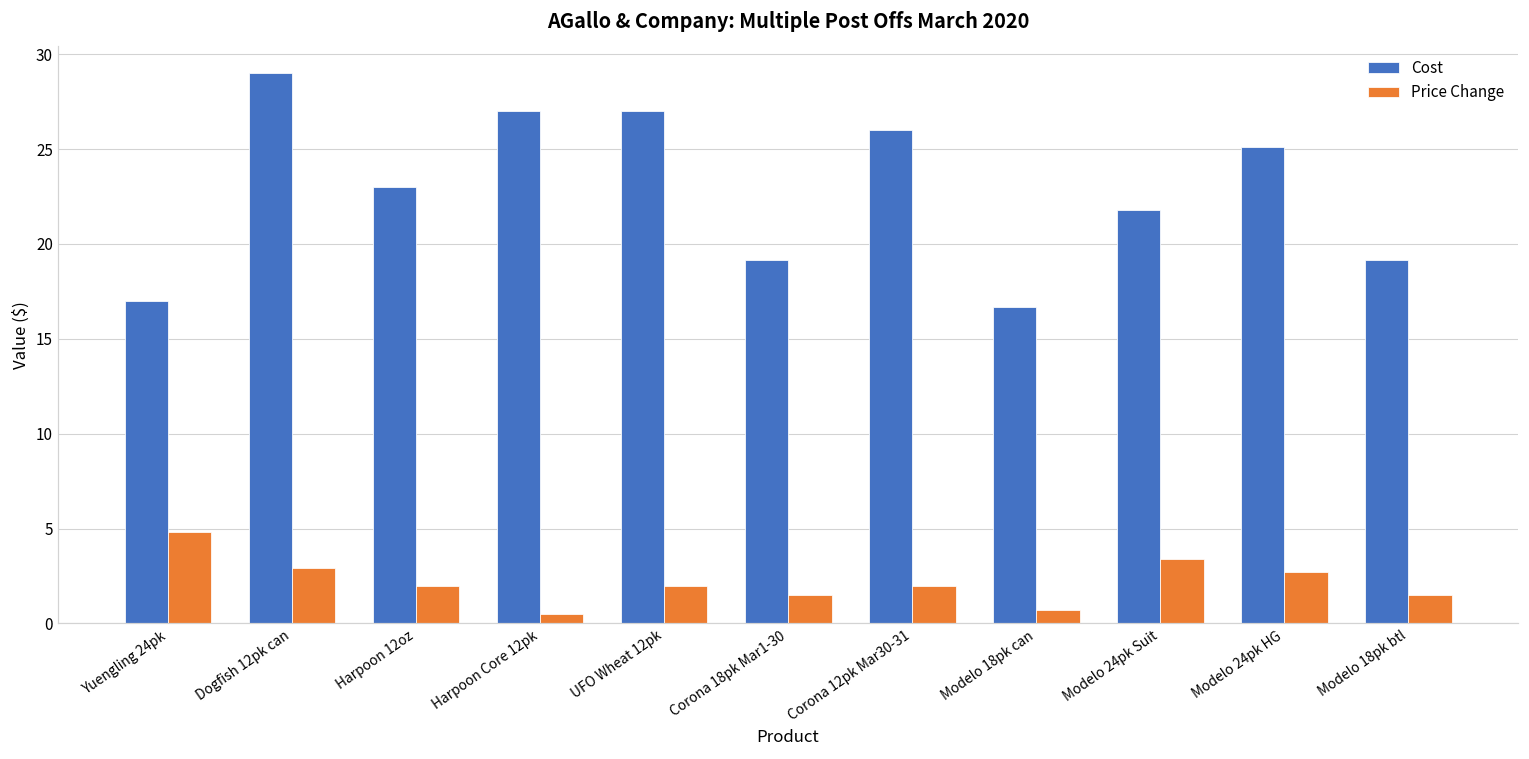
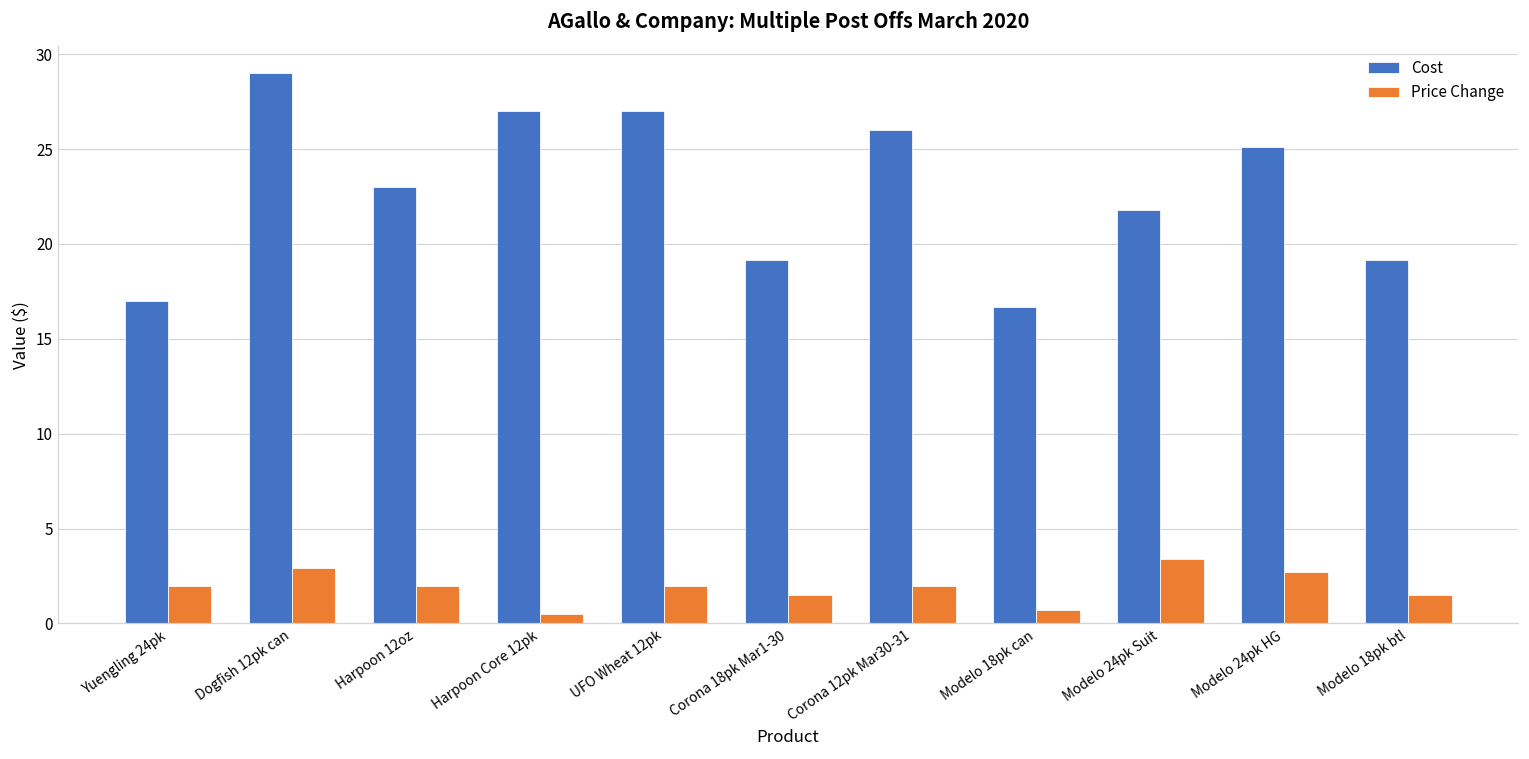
  {
    "Cost": {
      "Yuengling 24pk": 17.0,
      "Dogfish 12pk can": 29.0,
      "Harpoon 12oz": 23.0,
      "Harpoon Core 12pk": 27.0,
      "UFO Wheat 12pk": 27.0,
      "Corona 18pk Mar1-30": 19.2,
      "Corona 12pk Mar30-31": 26.0,
      "Modelo 18pk can": 16.7,
      "Modelo 24pk Suit": 21.8,
      "Modelo 24pk HG": 25.1,
      "Modelo 18pk btl": 19.2
    },
    "Price Change": {
-     "Yuengling 24pk": 4.8,
+     "Yuengling 24pk": 2.0,
      "Dogfish 12pk can": 2.9,
      "Harpoon 12oz": 2.0,
      "Harpoon Core 12pk": 0.5,
      "UFO Wheat 12pk": 2.0,
      "Corona 18pk Mar1-30": 1.5,
      "Corona 12pk Mar30-31": 2.0,
      "Modelo 18pk can": 0.7,
      "Modelo 24pk Suit": 3.4,
      "Modelo 24pk HG": 2.7,
      "Modelo 18pk btl": 1.5
    }
  }
